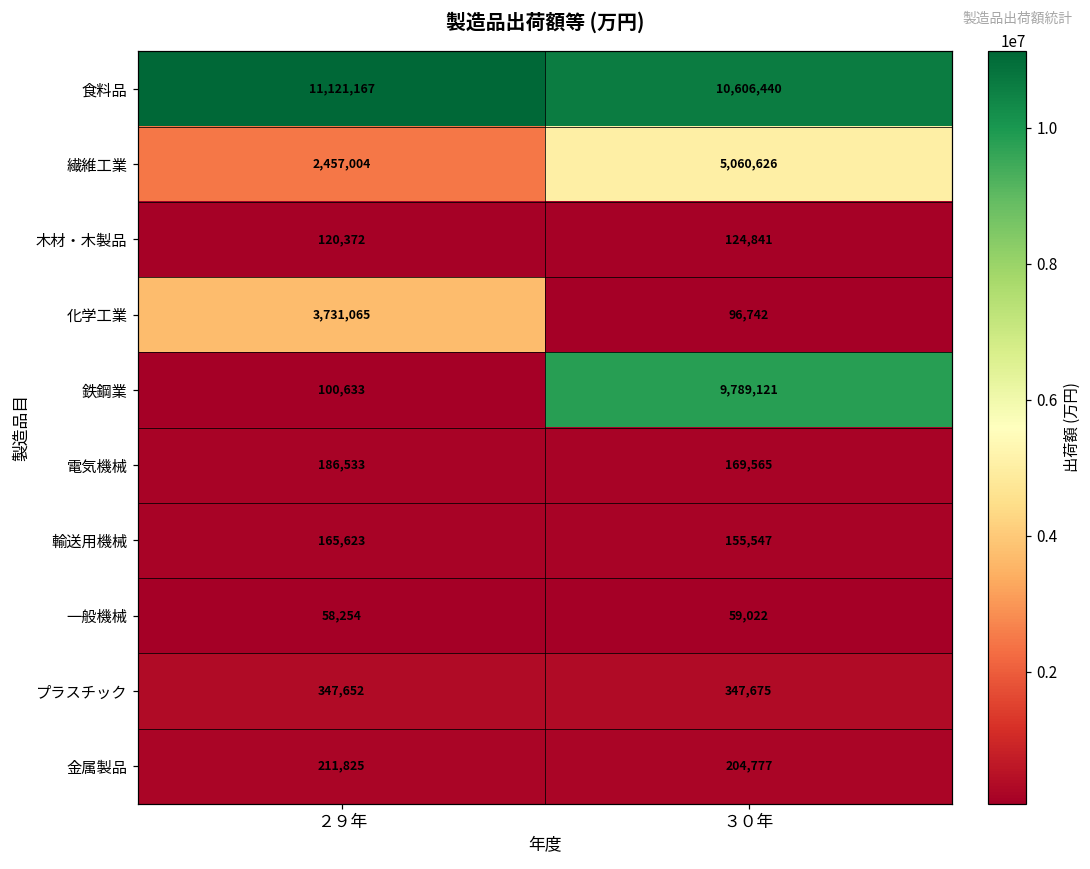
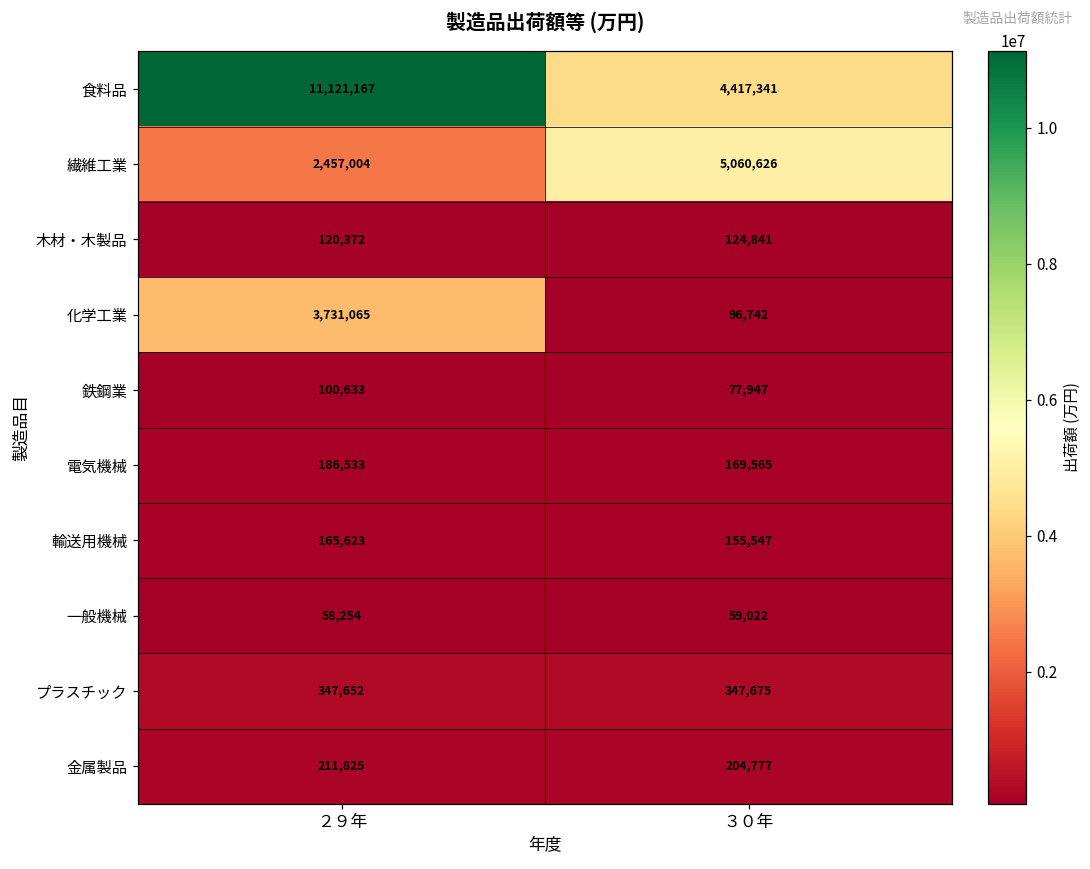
  {
    "食料品": {
      "２９年": "11,121,167",
-     "３０年": "10,606,440"
+     "３０年": "4,417,341"
    },
    "繊維工業": {
      "２９年": "2,457,004",
      "３０年": "5,060,626"
    },
    "木材・木製品": {
      "２９年": "120,372",
      "３０年": "124,841"
    },
    "化学工業": {
      "２９年": "3,731,065",
      "３０年": "96,742"
    },
    "鉄鋼業": {
      "２９年": "100,633",
-     "３０年": "9,789,121"
+     "３０年": "77,947"
    },
    "電気機械": {
      "２９年": "186,533",
      "３０年": "169,565"
    },
    "輸送用機械": {
      "２９年": "165,623",
      "３０年": "155,547"
    },
    "一般機械": {
      "２９年": "58,254",
      "３０年": "59,022"
    },
    "プラスチック": {
      "２９年": "347,652",
      "３０年": "347,675"
    },
    "金属製品": {
      "２９年": "211,825",
      "３０年": "204,777"
    }
  }
